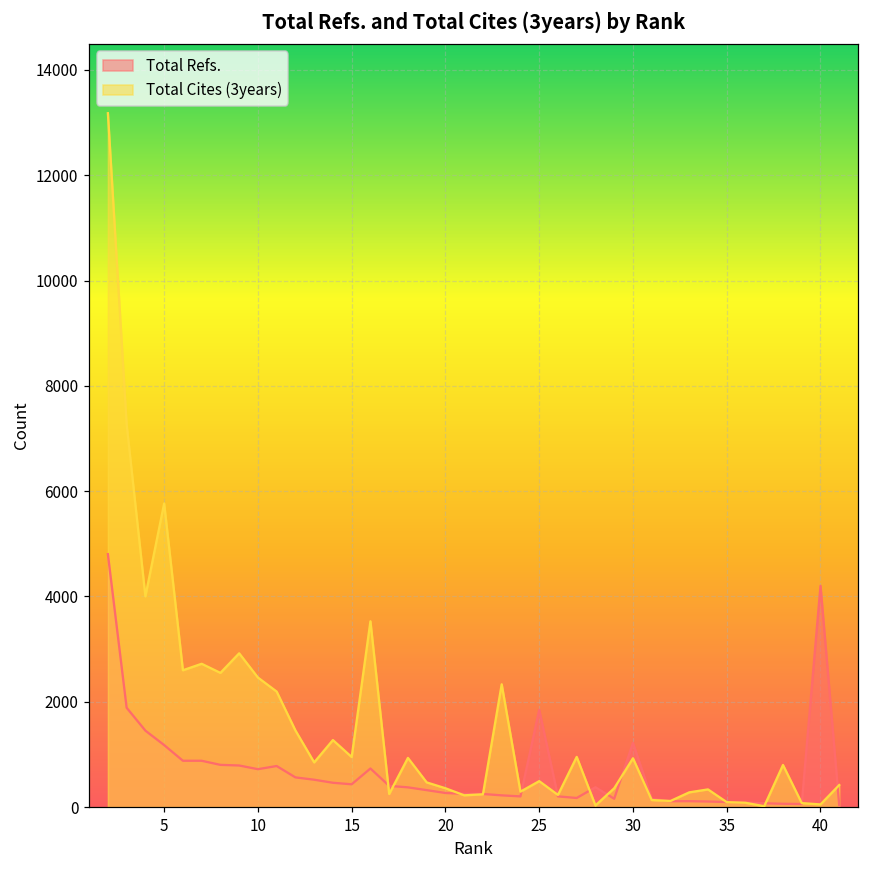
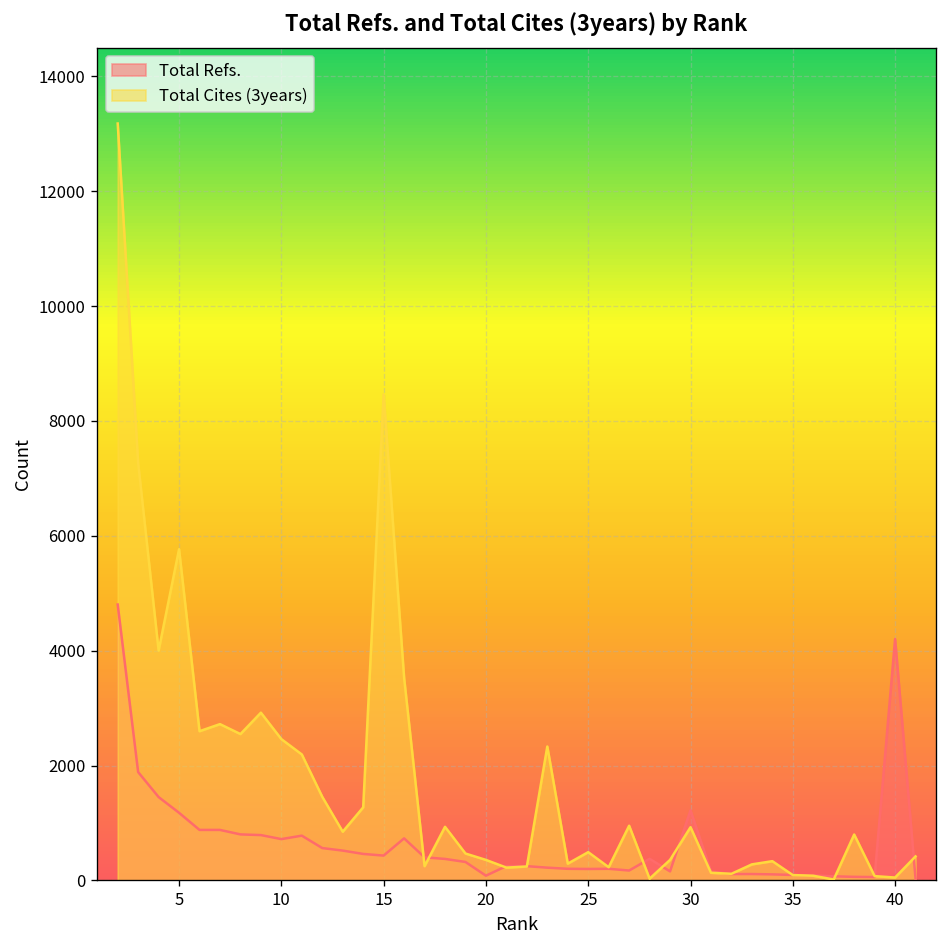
  {
    "Total Refs.": {
      "5": 1200,
      "10": 700,
      "15": 400,
-     "20": 300,
-     "25": 1800,
+     "20": 100,
+     "25": 200,
      "30": 1200,
      "40": 4200
    },
    "Total Cites (3years)": {
      "5": 5800,
      "10": 2500,
-     "15": 1000,
+     "15": 8500,
      "20": 400,
      "25": 500,
      "30": 900,
      "40": 100
    }
  }
